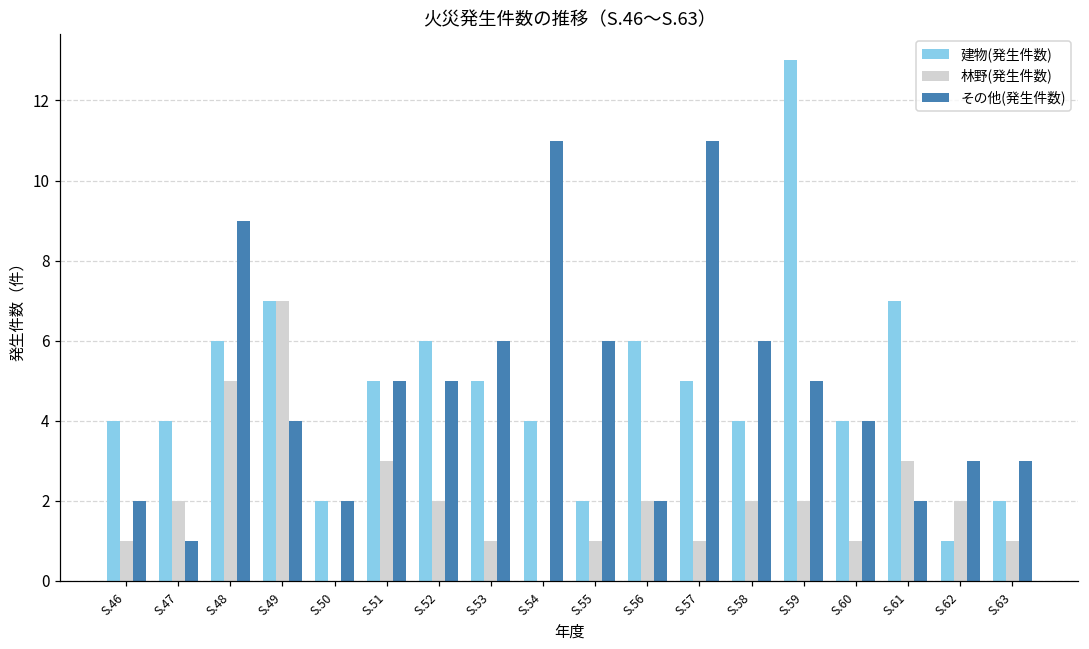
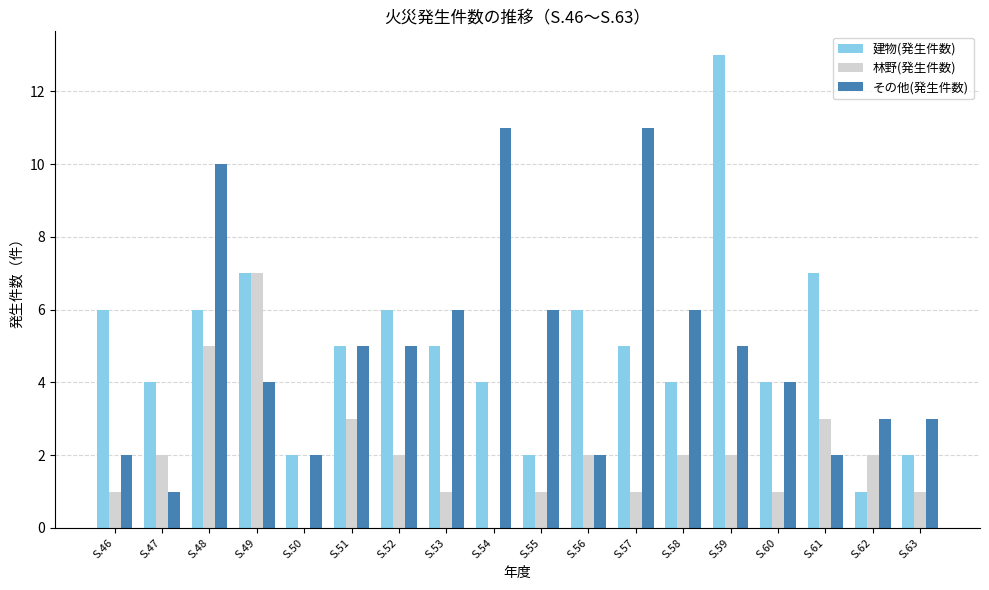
  {
    "建物(発生件数)": {
-     "S.46": 4,
+     "S.46": 6,
      "S.47": 4,
      "S.48": 6,
      "S.49": 7,
      "S.50": 2,
      "S.51": 5,
      "S.52": 6,
      "S.53": 5,
      "S.54": 4,
      "S.55": 2,
      "S.56": 6,
      "S.57": 5,
      "S.58": 4,
      "S.59": 13,
      "S.60": 4,
      "S.61": 7,
      "S.62": 1,
      "S.63": 2
    },
    "林野(発生件数)": {
      "S.46": 1,
      "S.47": 2,
      "S.48": 5,
      "S.49": 7,
      "S.50": 0,
      "S.51": 3,
      "S.52": 2,
      "S.53": 1,
      "S.54": 0,
      "S.55": 1,
      "S.56": 2,
      "S.57": 1,
      "S.58": 2,
      "S.59": 2,
      "S.60": 1,
      "S.61": 3,
      "S.62": 2,
      "S.63": 1
    },
    "その他(発生件数)": {
      "S.46": 2,
      "S.47": 1,
-     "S.48": 9,
+     "S.48": 10,
      "S.49": 4,
      "S.50": 2,
      "S.51": 5,
      "S.52": 5,
      "S.53": 6,
      "S.54": 11,
      "S.55": 6,
      "S.56": 2,
      "S.57": 11,
      "S.58": 6,
      "S.59": 5,
      "S.60": 4,
      "S.61": 2,
      "S.62": 3,
      "S.63": 3
    }
  }
